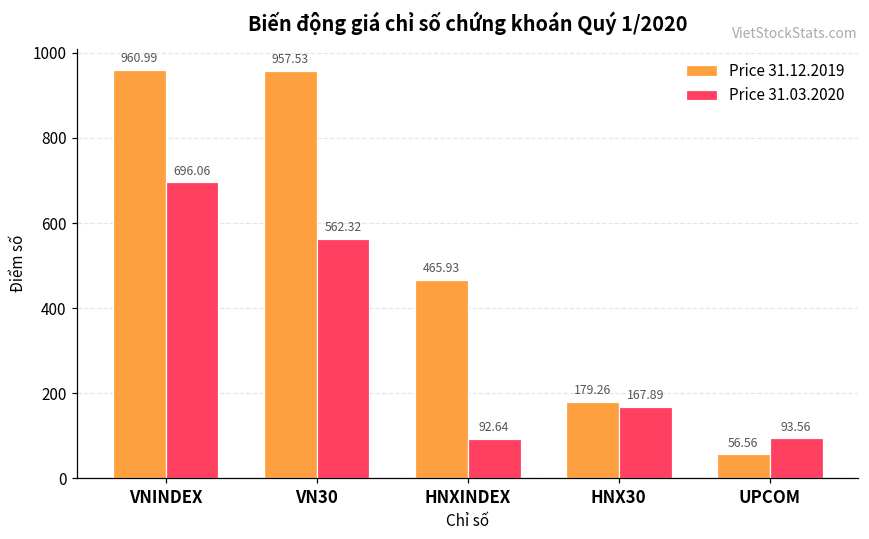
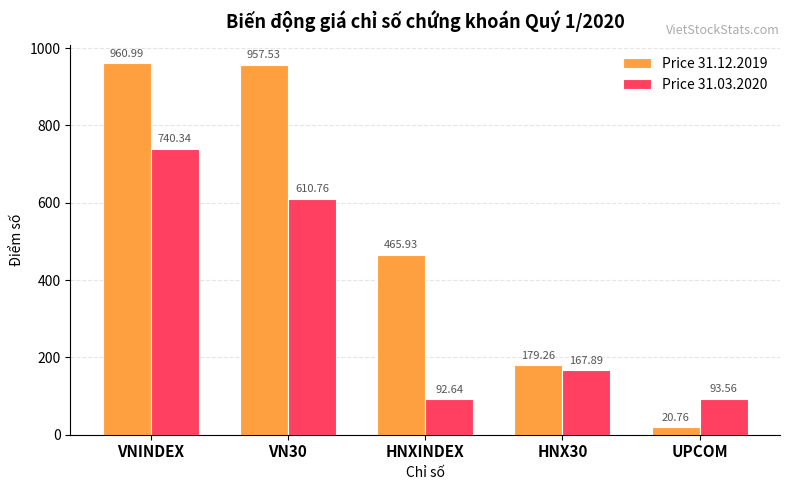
  {
    "Price 31.12.2019": {
      "VNINDEX": 960.99,
      "VN30": 957.53,
      "HNXINDEX": 465.93,
      "HNX30": 179.26,
-     "UPCOM": 56.56
+     "UPCOM": 20.76
    },
    "Price 31.03.2020": {
-     "VNINDEX": 696.06,
-     "VN30": 562.32,
+     "VNINDEX": 740.34,
+     "VN30": 610.76,
      "HNXINDEX": 92.64,
      "HNX30": 167.89,
      "UPCOM": 93.56
    }
  }
